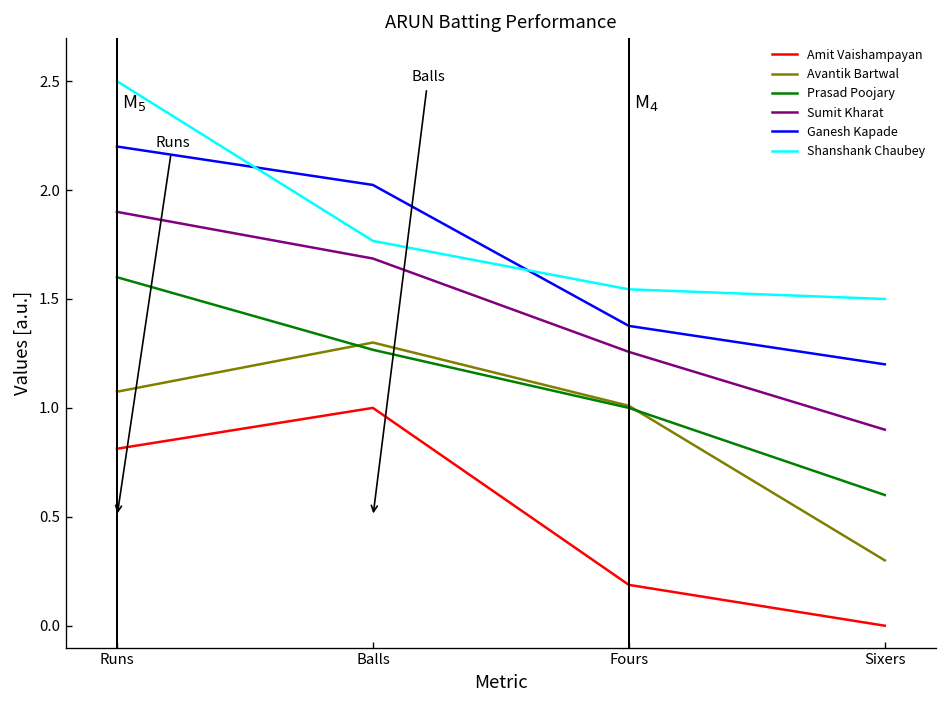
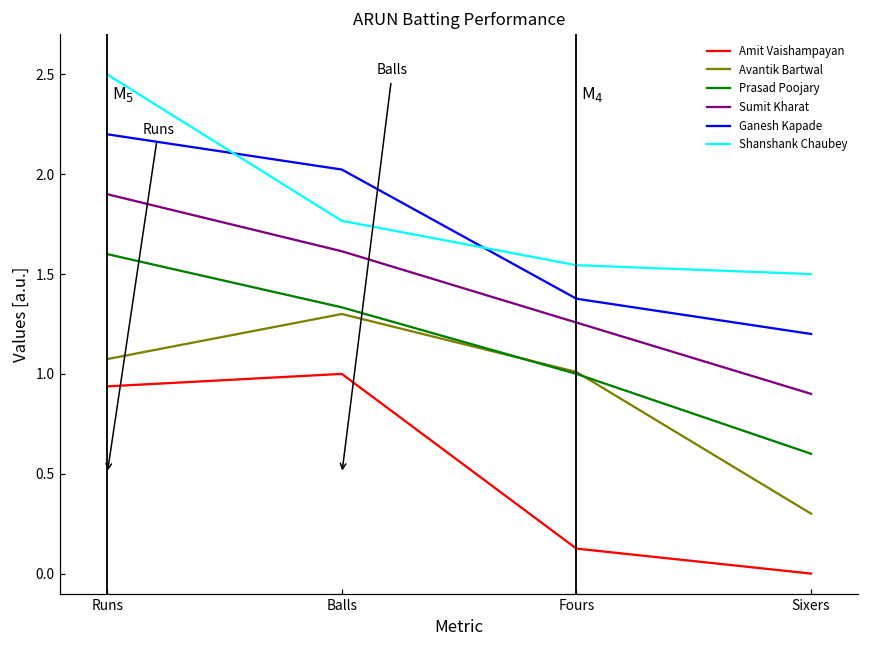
  {
    "Amit Vaishampayan": {
-     "Runs": 0.81,
+     "Runs": 0.94,
      "Balls": 1.00,
-     "Fours": 0.19,
+     "Fours": 0.12,
      "Sixers": 0.00
    },
    "Avantik Bartwal": {
      "Runs": 1.07,
      "Balls": 1.30,
      "Sixers": 0.30
    },
    "Prasad Poojary": {
      "Runs": 1.60,
-     "Balls": 1.27,
+     "Balls": 1.33,
      "Sixers": 0.60
    },
    "Sumit Kharat": {
      "Runs": 1.90,
-     "Balls": 1.69,
+     "Balls": 1.61,
      "Fours": 1.26,
      "Sixers": 0.90
    },
    "Ganesh Kapade": {
      "Runs": 2.20,
      "Balls": 2.02,
      "Fours": 1.38,
      "Sixers": 1.20
    },
    "Shanshank Chaubey": {
      "Runs": 2.50,
      "Balls": 1.77,
      "Fours": 1.54,
      "Sixers": 1.50
    }
  }
